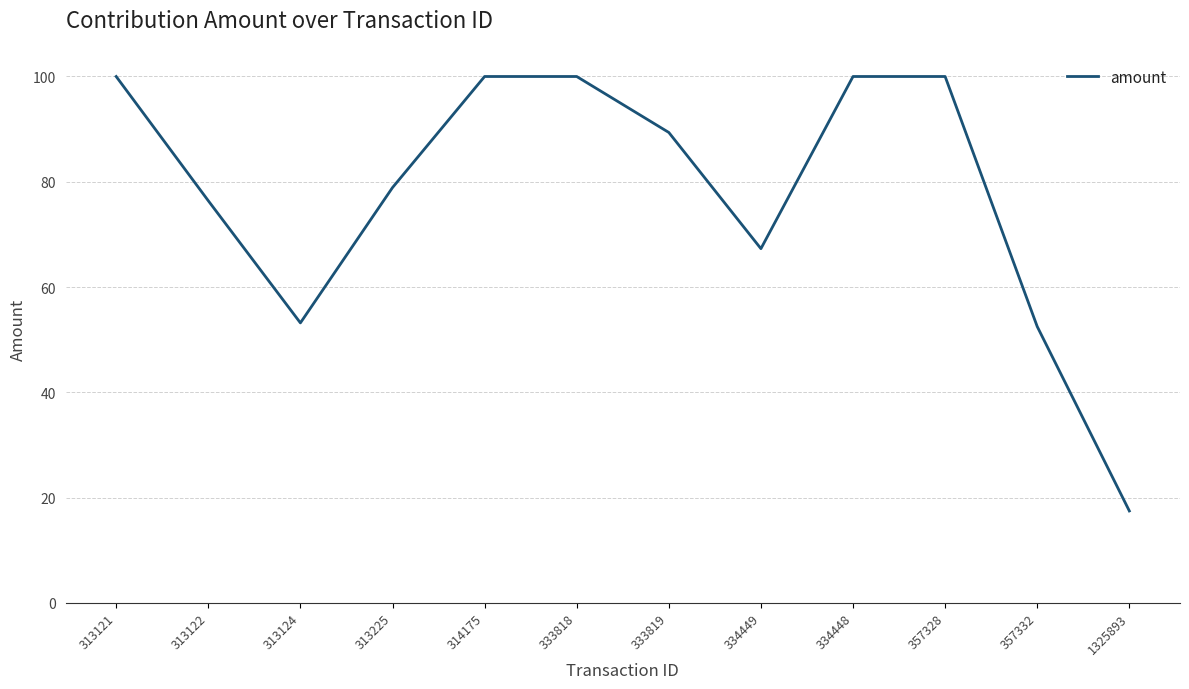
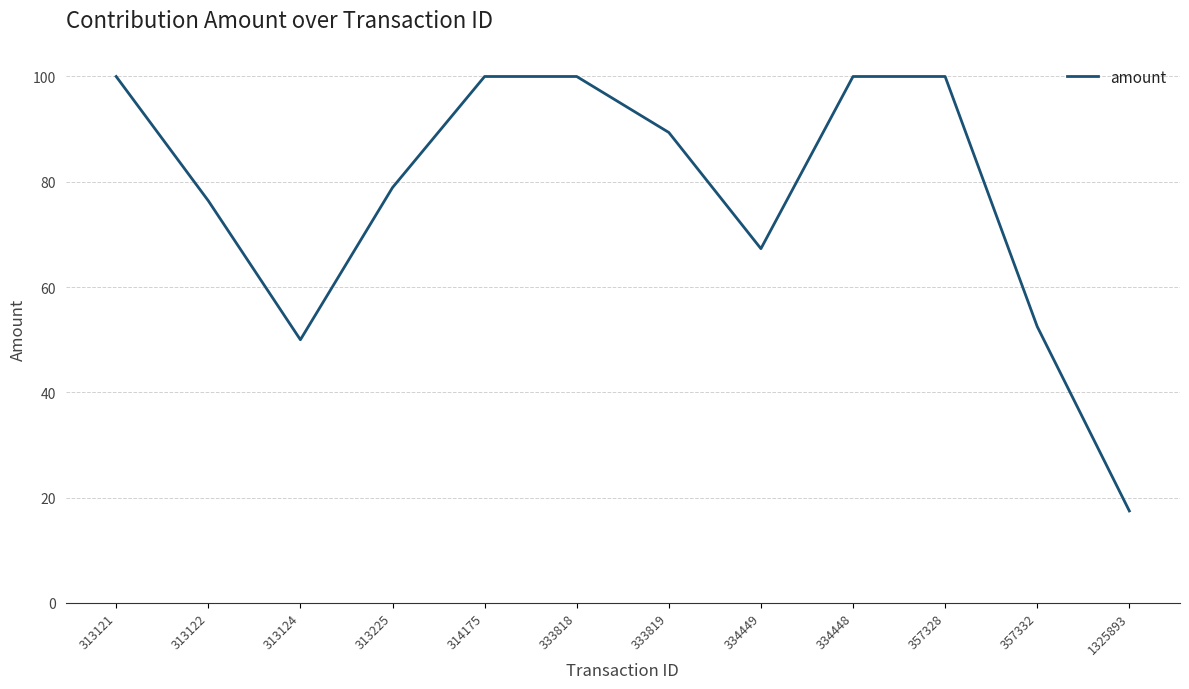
  {
    "313121": 100,
    "313122": 76,
-   "313124": 53,
+   "313124": 50,
    "313225": 79,
    "314175": 100,
    "333818": 100,
    "333819": 89,
    "334449": 67,
    "334448": 100,
    "357328": 100,
    "357332": 53,
    "1325893": 17
  }
